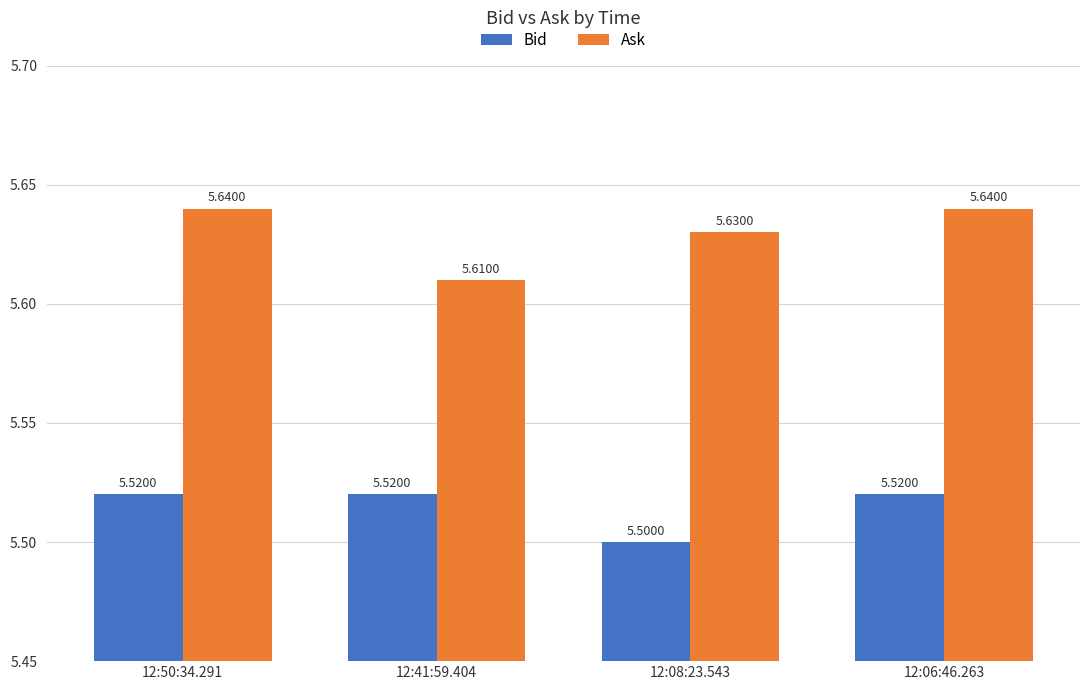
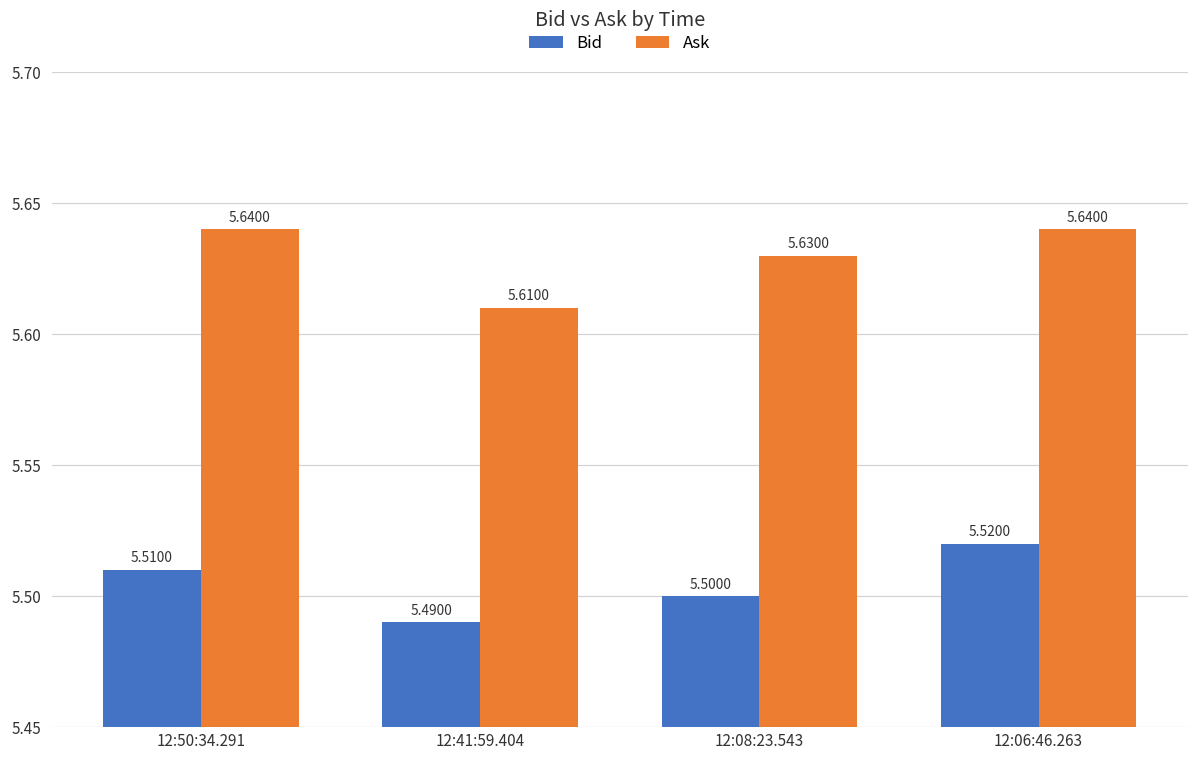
  {
    "Bid": {
-     "12:50:34.291": 5.5200,
-     "12:41:59.404": 5.5200,
+     "12:50:34.291": 5.5100,
+     "12:41:59.404": 5.4900,
      "12:08:23.543": 5.5000,
      "12:06:46.263": 5.5200
    },
    "Ask": {
      "12:50:34.291": 5.6400,
      "12:41:59.404": 5.6100,
      "12:08:23.543": 5.6300,
      "12:06:46.263": 5.6400
    }
  }
